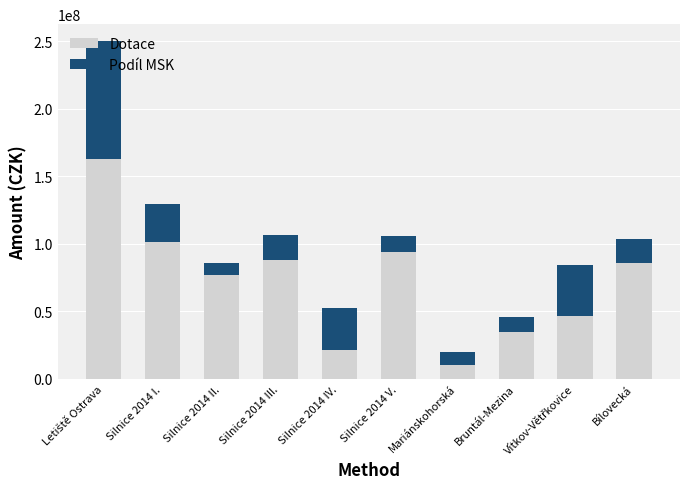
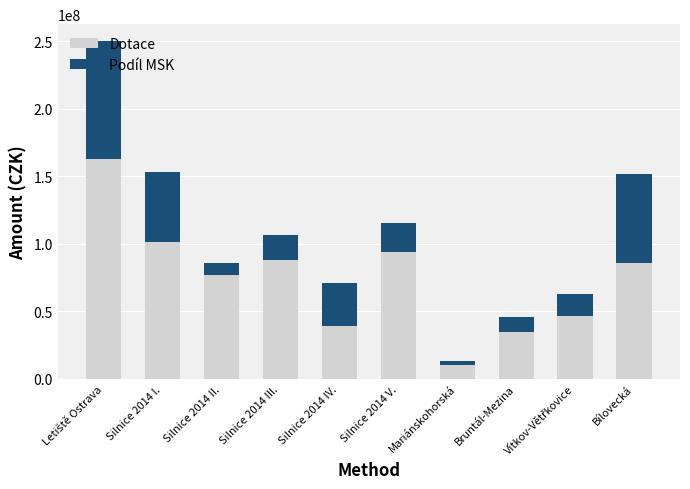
  {
    "Dotace": {
      "Letiště Ostrava": 162000000,
      "Silnice 2014 I.": 102000000,
      "Silnice 2014 II.": 77000000,
      "Silnice 2014 III.": 88000000,
-     "Silnice 2014 IV.": 21000000,
+     "Silnice 2014 IV.": 39000000,
      "Silnice 2014 V.": 94000000,
      "Mariánskohorská": 10000000,
      "Bruntál-Mezina": 35000000,
      "Vítkov-Větřkovice": 46000000,
      "Bílovecká": 86000000
    },
    "Podíl MSK": {
      "Letiště Ostrava": 88000000,
-     "Silnice 2014 I.": 28000000,
+     "Silnice 2014 I.": 52000000,
      "Silnice 2014 II.": 9000000,
      "Silnice 2014 III.": 18000000,
      "Silnice 2014 IV.": 32000000,
-     "Silnice 2014 V.": 11000000,
-     "Mariánskohorská": 10000000,
+     "Silnice 2014 V.": 21000000,
+     "Mariánskohorská": 3000000,
      "Bruntál-Mezina": 11000000,
-     "Vítkov-Větřkovice": 38000000,
-     "Bílovecká": 18000000
+     "Vítkov-Větřkovice": 17000000,
+     "Bílovecká": 66000000
    }
  }
